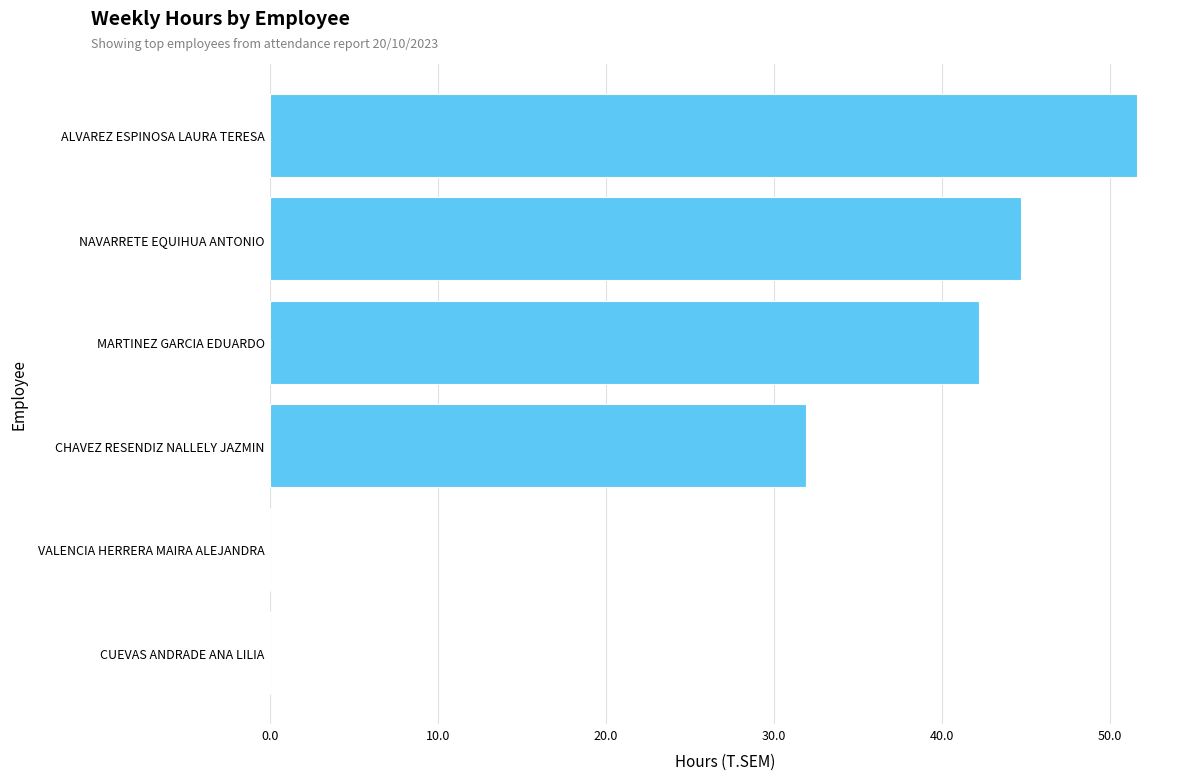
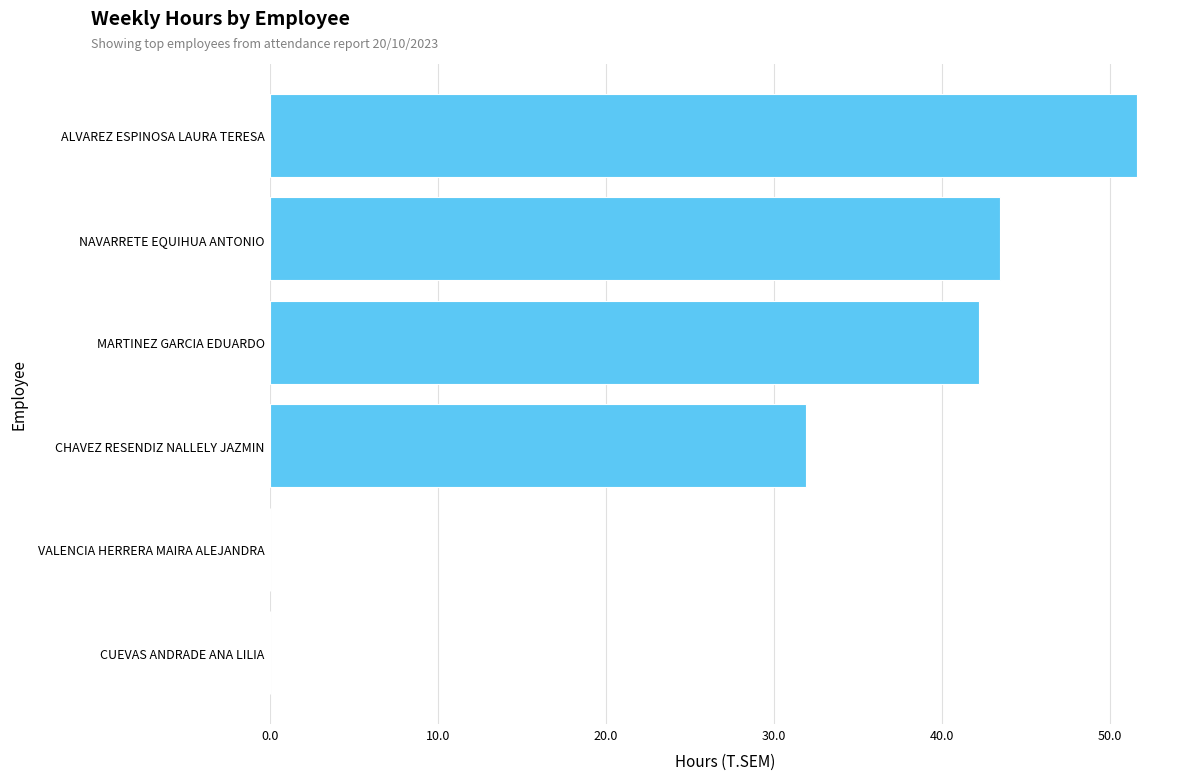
  {
    "ALVAREZ ESPINOSA LAURA TERESA": 51.6,
-   "NAVARRETE EQUIHUA ANTONIO": 44.7,
+   "NAVARRETE EQUIHUA ANTONIO": 43.4,
    "MARTINEZ GARCIA EDUARDO": 42.2,
    "CHAVEZ RESENDIZ NALLELY JAZMIN": 31.9,
    "VALENCIA HERRERA MAIRA ALEJANDRA": 0.0,
    "CUEVAS ANDRADE ANA LILIA": 0.0
  }
